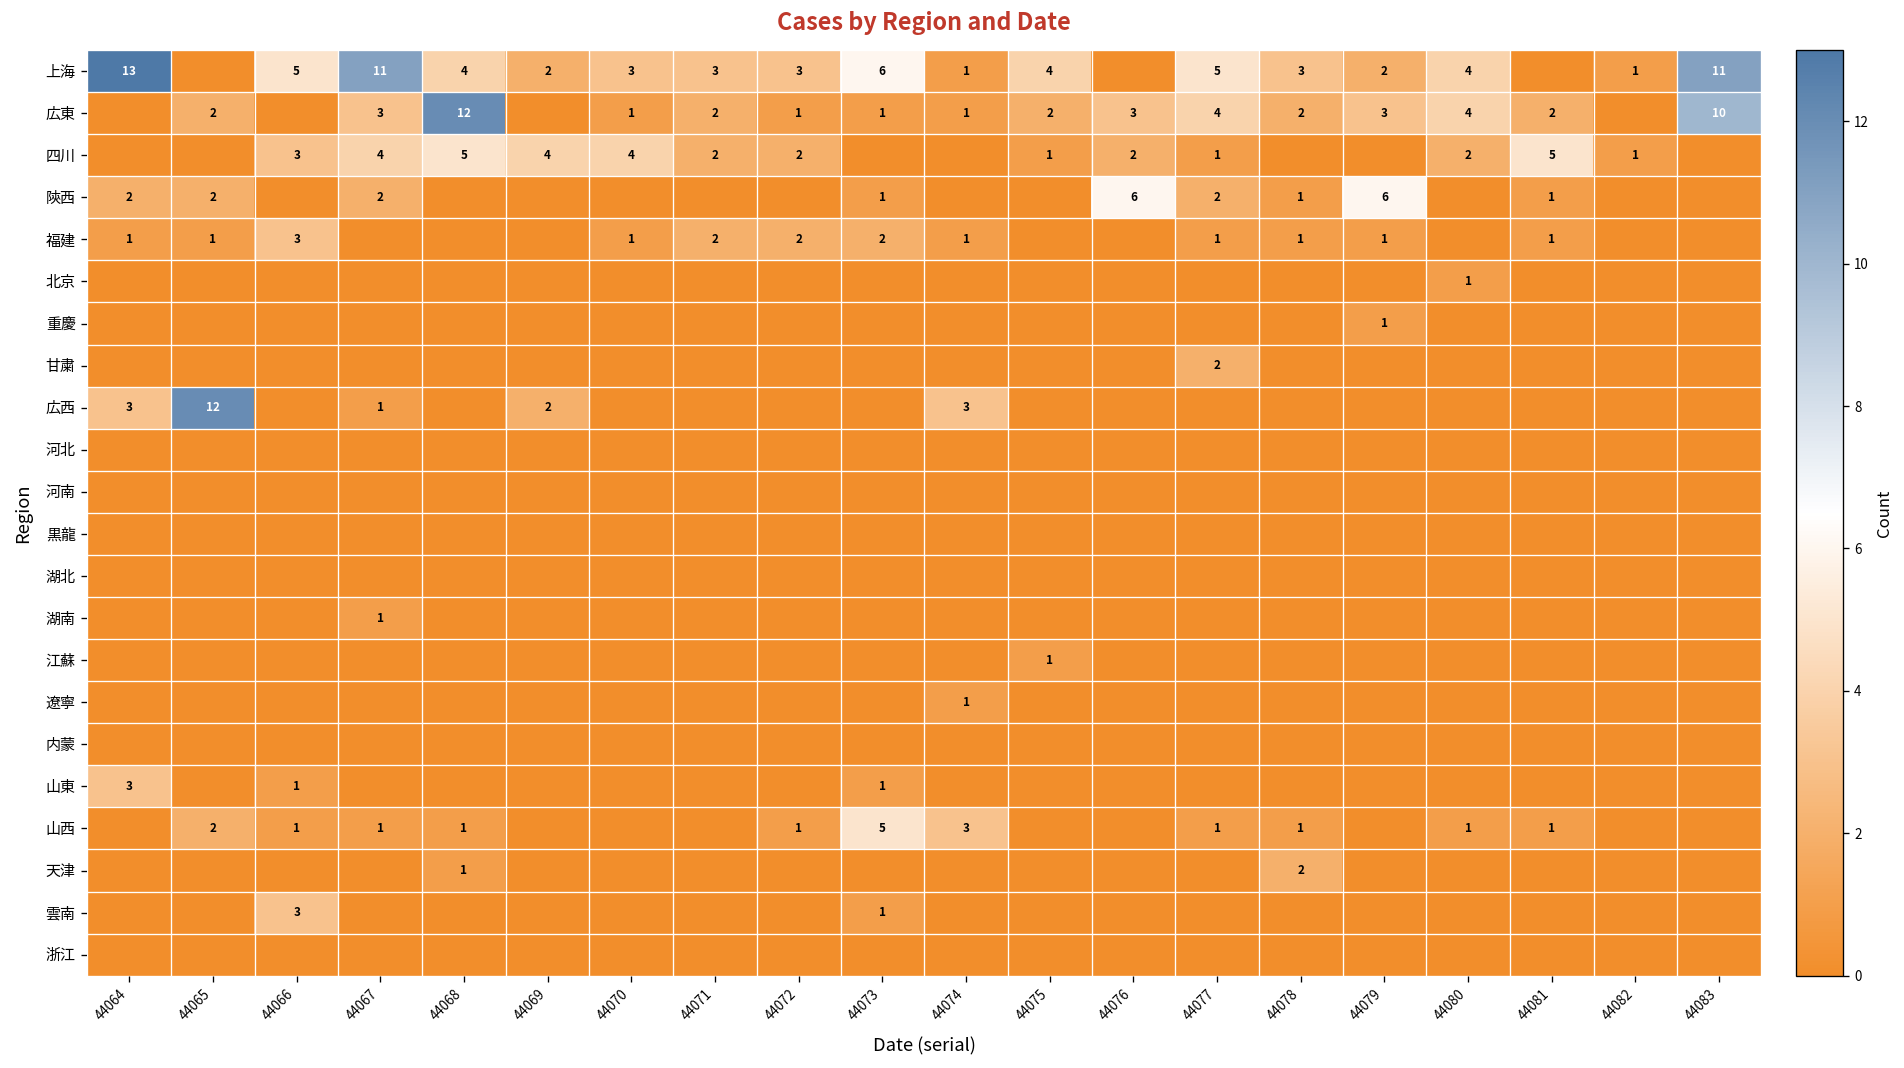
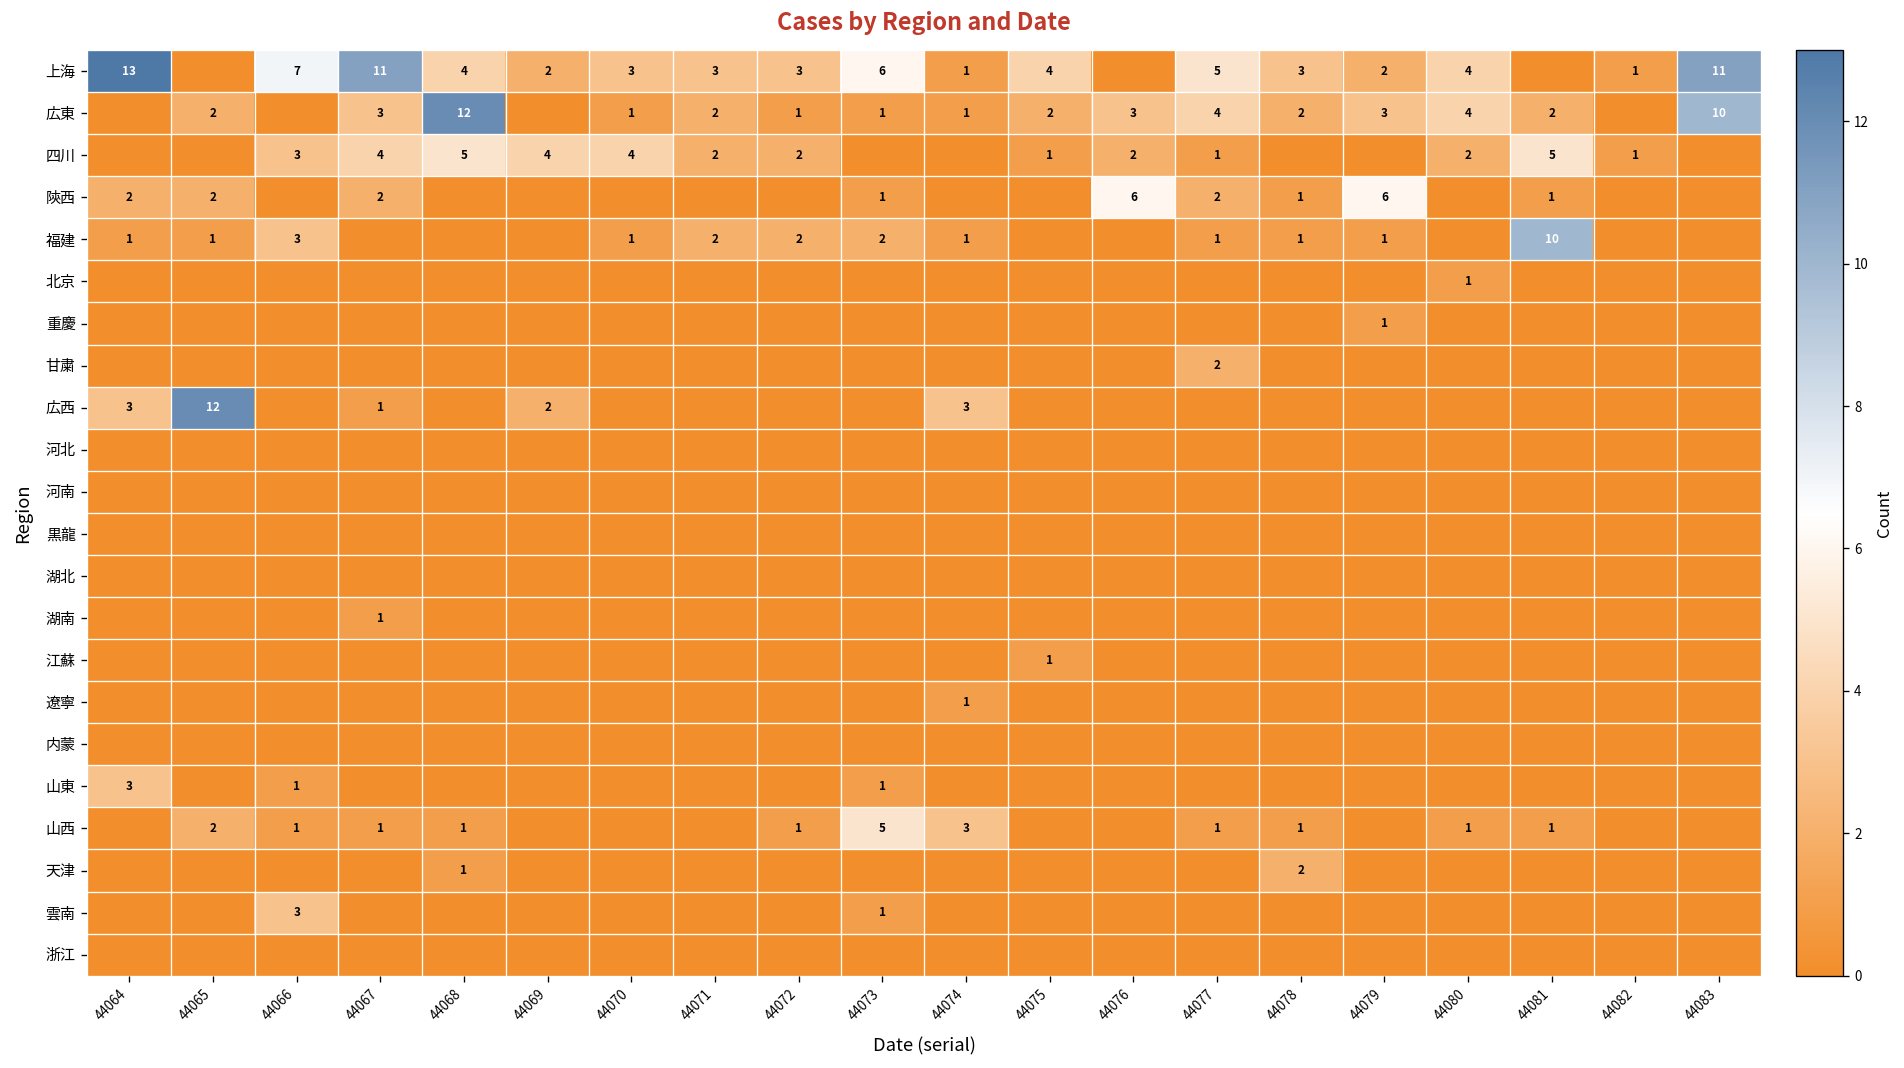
  {
    "上海": {
      "44064": 13,
-     "44066": 5,
+     "44066": 7,
      "44067": 11,
      "44068": 4,
      "44069": 2,
      "44070": 3,
      "44071": 3,
      "44072": 3,
      "44073": 6,
      "44074": 1,
      "44075": 4,
      "44077": 5,
      "44078": 3,
      "44079": 2,
      "44080": 4,
      "44082": 1,
      "44083": 11
    },
    "広東": {
      "44065": 2,
      "44067": 3,
      "44068": 12,
      "44070": 1,
      "44071": 2,
      "44072": 1,
      "44073": 1,
      "44074": 1,
      "44075": 2,
      "44076": 3,
      "44077": 4,
      "44078": 2,
      "44079": 3,
      "44080": 4,
      "44081": 2,
      "44083": 10
    },
    "四川": {
      "44066": 3,
      "44067": 4,
      "44068": 5,
      "44069": 4,
      "44070": 4,
      "44071": 2,
      "44072": 2,
      "44075": 1,
      "44076": 2,
      "44077": 1,
      "44080": 2,
      "44081": 5,
      "44082": 1
    },
    "陝西": {
      "44064": 2,
      "44065": 2,
      "44067": 2,
      "44073": 1,
      "44076": 6,
      "44077": 2,
      "44078": 1,
      "44079": 6,
      "44081": 1
    },
    "福建": {
      "44064": 1,
      "44065": 1,
      "44066": 3,
      "44070": 1,
      "44071": 2,
      "44072": 2,
      "44073": 2,
      "44074": 1,
      "44077": 1,
      "44078": 1,
      "44079": 1,
-     "44081": 1
+     "44081": 10
    },
    "北京": {
      "44080": 1
    },
    "重慶": {
      "44079": 1
    },
    "甘粛": {
      "44077": 2
    },
    "広西": {
      "44064": 3,
      "44065": 12,
      "44067": 1,
      "44069": 2,
      "44074": 3
    },
    "湖南": {
      "44067": 1
    },
    "江蘇": {
      "44075": 1
    },
    "遼寧": {
      "44074": 1
    },
    "山東": {
      "44064": 3,
      "44066": 1,
      "44073": 1
    },
    "山西": {
      "44065": 2,
      "44066": 1,
      "44067": 1,
      "44068": 1,
      "44072": 1,
      "44073": 5,
      "44074": 3,
      "44077": 1,
      "44078": 1,
      "44080": 1,
      "44081": 1
    },
    "天津": {
      "44068": 1,
      "44078": 2
    },
    "雲南": {
      "44066": 3,
      "44073": 1
    }
  }
